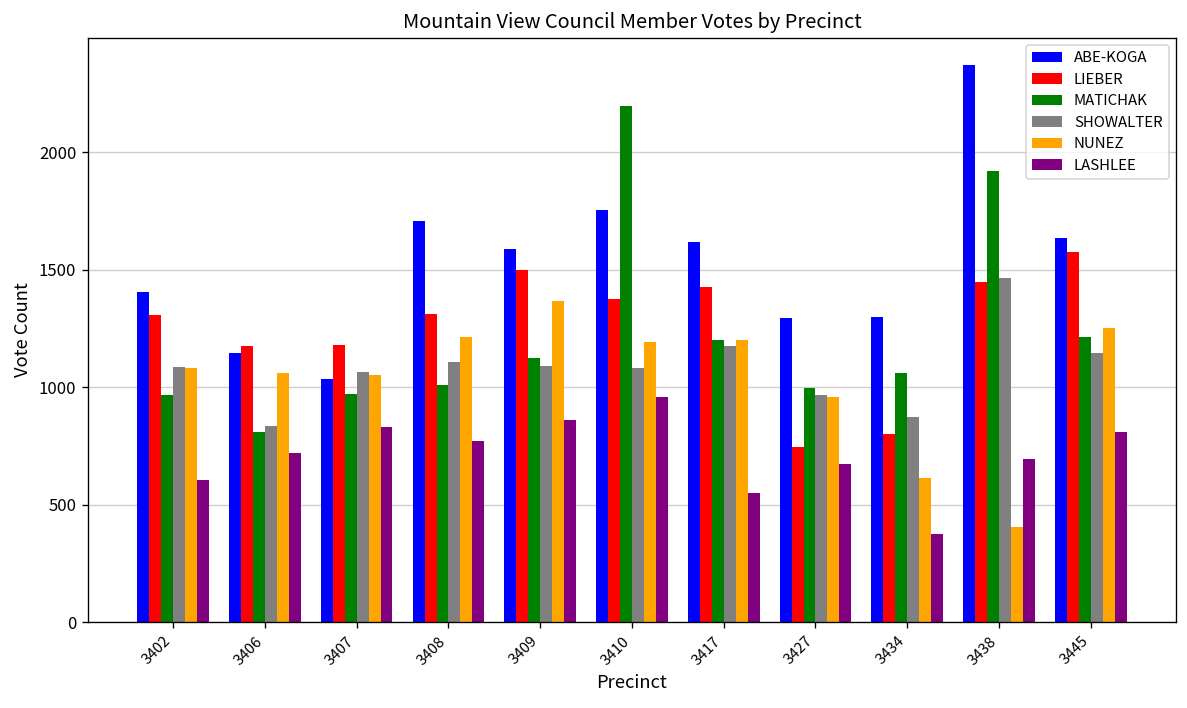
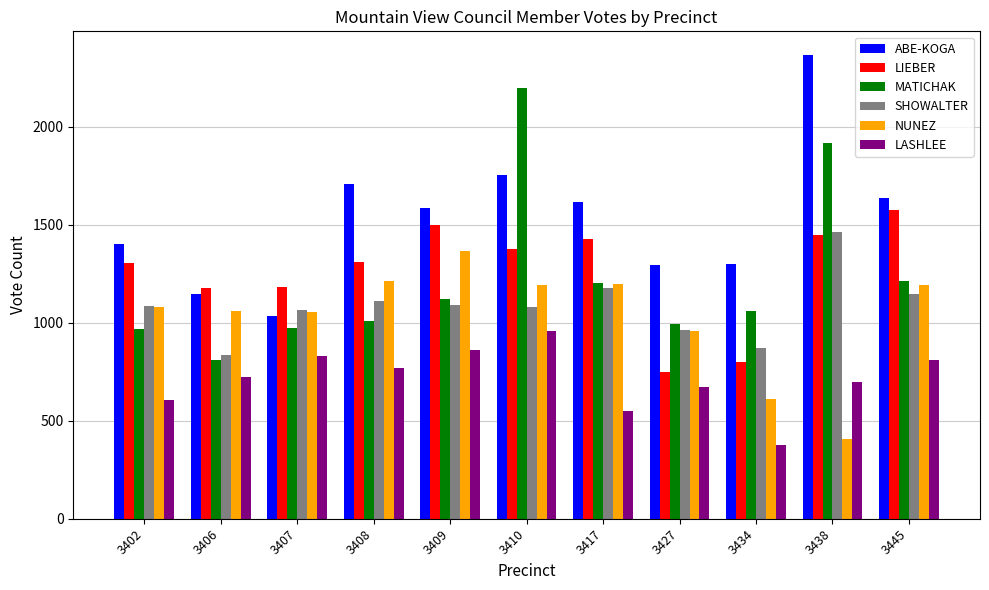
  {
    "ABE-KOGA": {
      "3402": 1400,
      "3406": 1150,
      "3407": 1040,
      "3408": 1710,
      "3409": 1590,
      "3410": 1750,
      "3417": 1620,
      "3427": 1290,
      "3434": 1300,
      "3438": 2370,
      "3445": 1640
    },
    "LIEBER": {
      "3402": 1310,
      "3406": 1180,
      "3407": 1180,
      "3408": 1310,
      "3409": 1500,
      "3410": 1370,
      "3417": 1430,
      "3427": 750,
      "3434": 800,
      "3438": 1450,
      "3445": 1570
    },
    "MATICHAK": {
      "3402": 970,
      "3406": 810,
      "3407": 970,
      "3408": 1010,
      "3409": 1120,
      "3410": 2200,
      "3417": 1200,
      "3427": 1000,
      "3434": 1060,
      "3438": 1920,
      "3445": 1210
    },
    "SHOWALTER": {
      "3402": 1080,
      "3406": 840,
      "3407": 1060,
      "3408": 1110,
      "3409": 1090,
      "3410": 1080,
      "3417": 1180,
      "3427": 970,
      "3434": 870,
      "3438": 1460,
      "3445": 1150
    },
    "NUNEZ": {
      "3402": 1080,
      "3406": 1060,
      "3407": 1050,
      "3408": 1220,
      "3409": 1370,
      "3410": 1190,
      "3417": 1200,
      "3427": 960,
      "3434": 610,
      "3438": 410,
-     "3445": 1250
+     "3445": 1190
    },
    "LASHLEE": {
      "3402": 610,
      "3406": 720,
      "3407": 830,
      "3408": 770,
      "3409": 860,
      "3410": 960,
      "3417": 550,
      "3427": 670,
      "3434": 380,
      "3438": 700,
      "3445": 810
    }
  }
